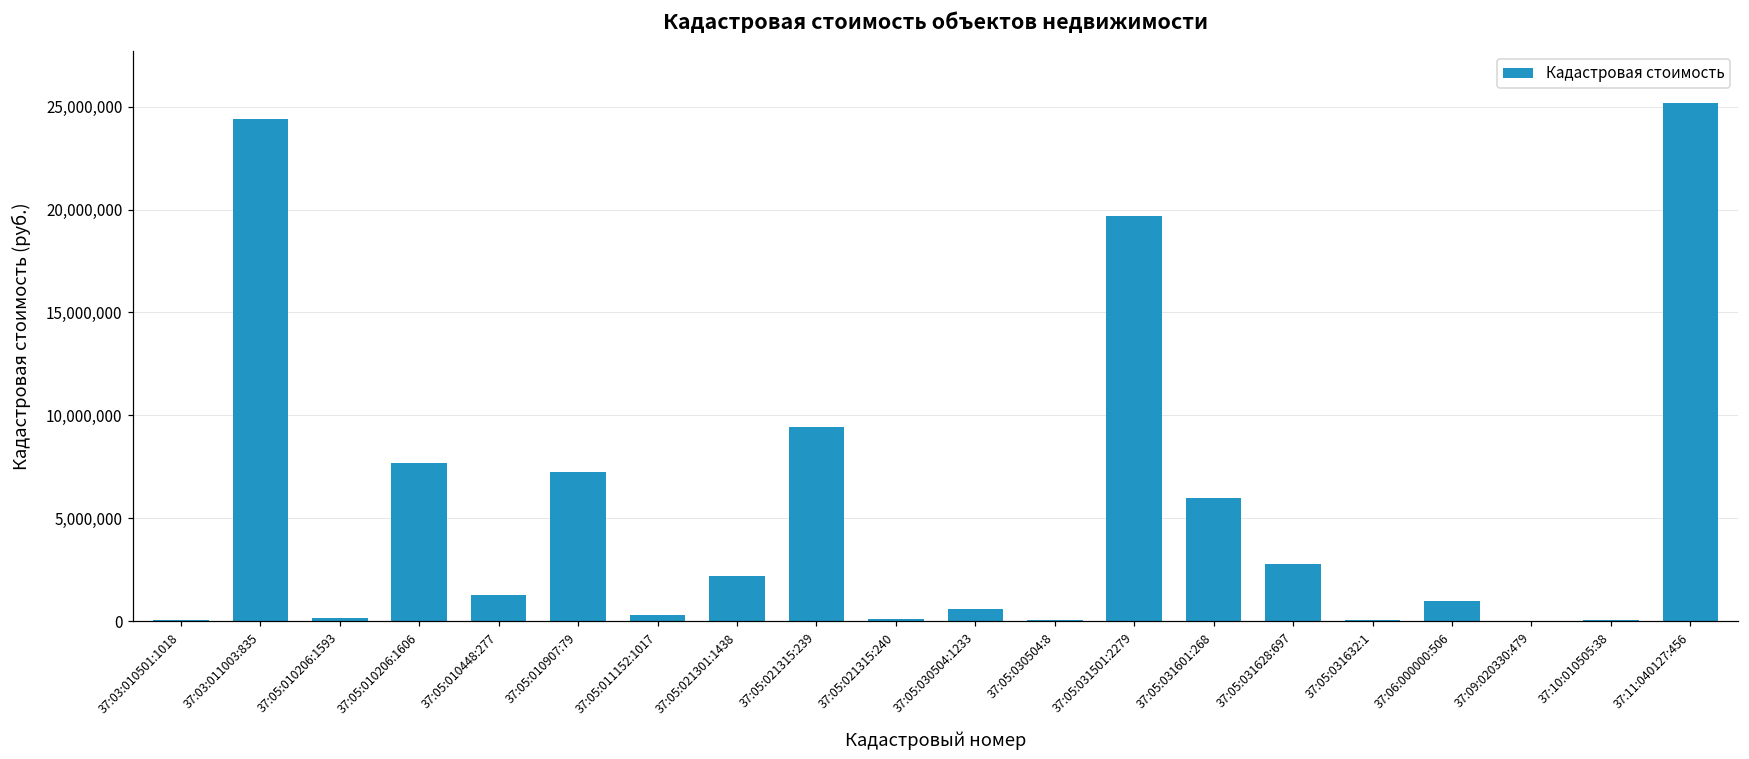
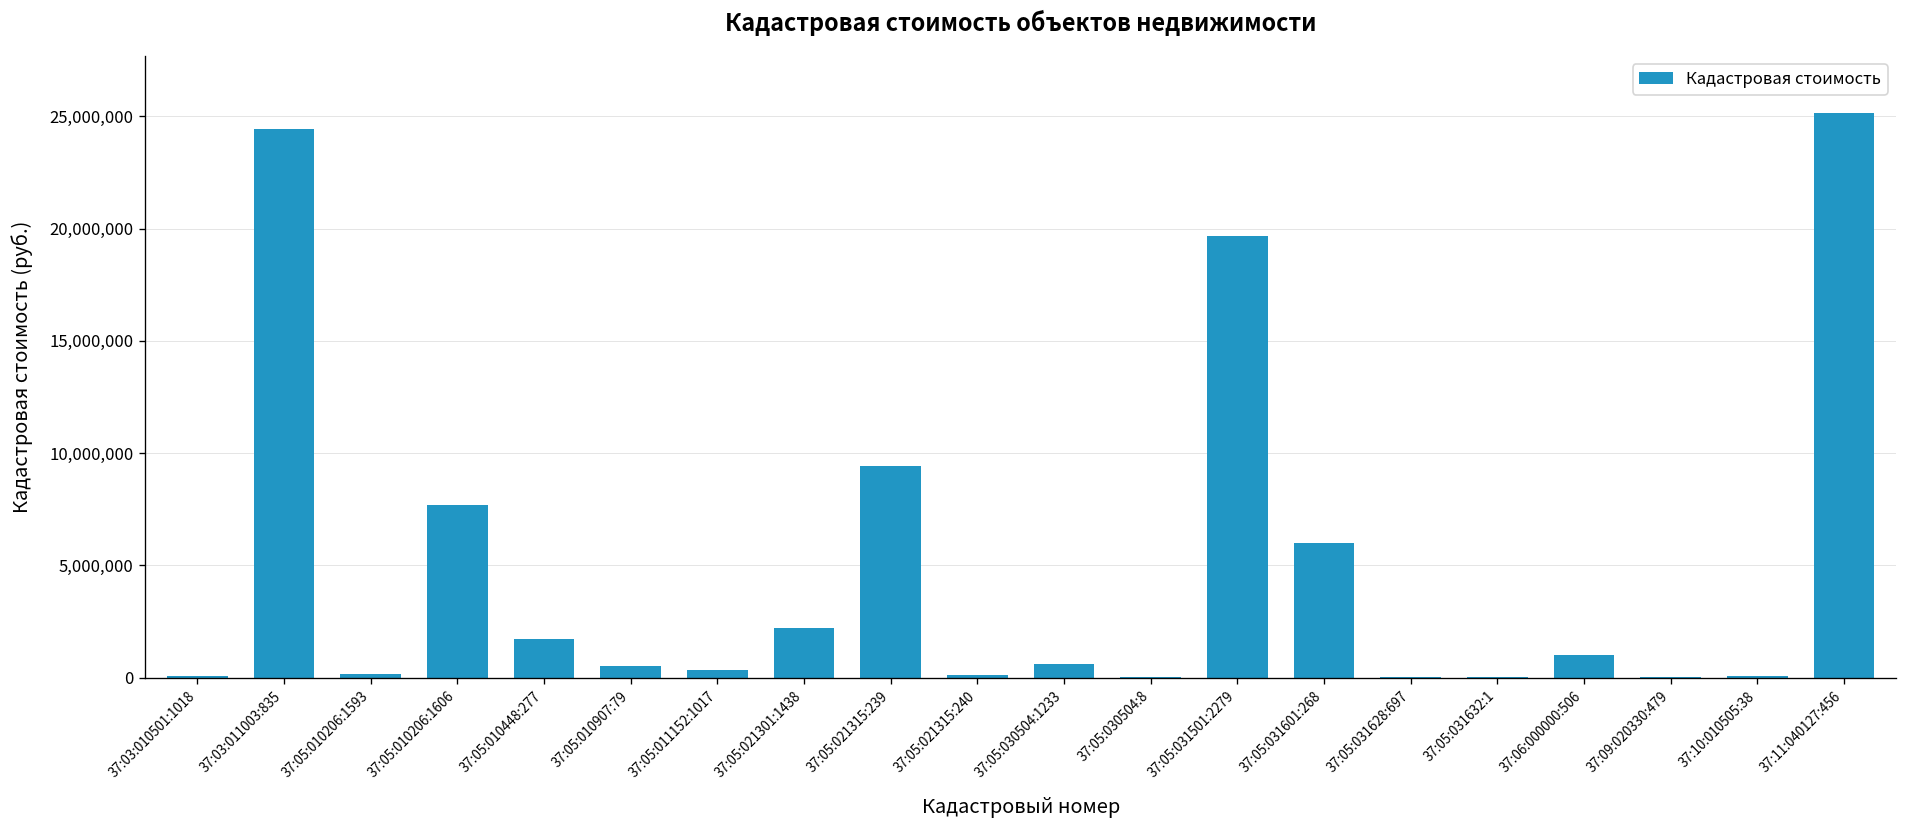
  {
    "37:03:011003:835": "24,400,000",
    "37:05:010206:1593": "100,000",
    "37:05:010206:1606": "7,700,000",
-   "37:05:010448:277": "1,200,000",
-   "37:05:010907:79": "7,200,000",
+   "37:05:010448:277": "1,700,000",
+   "37:05:010907:79": "500,000",
    "37:05:011152:1017": "300,000",
    "37:05:021301:1438": "2,200,000",
    "37:05:021315:239": "9,400,000",
    "37:05:030504:1233": "600,000",
    "37:05:031501:2279": "19,700,000",
    "37:05:031601:268": "6,000,000",
-   "37:05:031628:697": "2,800,000",
+   "37:05:031628:697": "0",
    "37:06:000000:506": "1,000,000",
    "37:11:040127:456": "25,200,000"
  }
